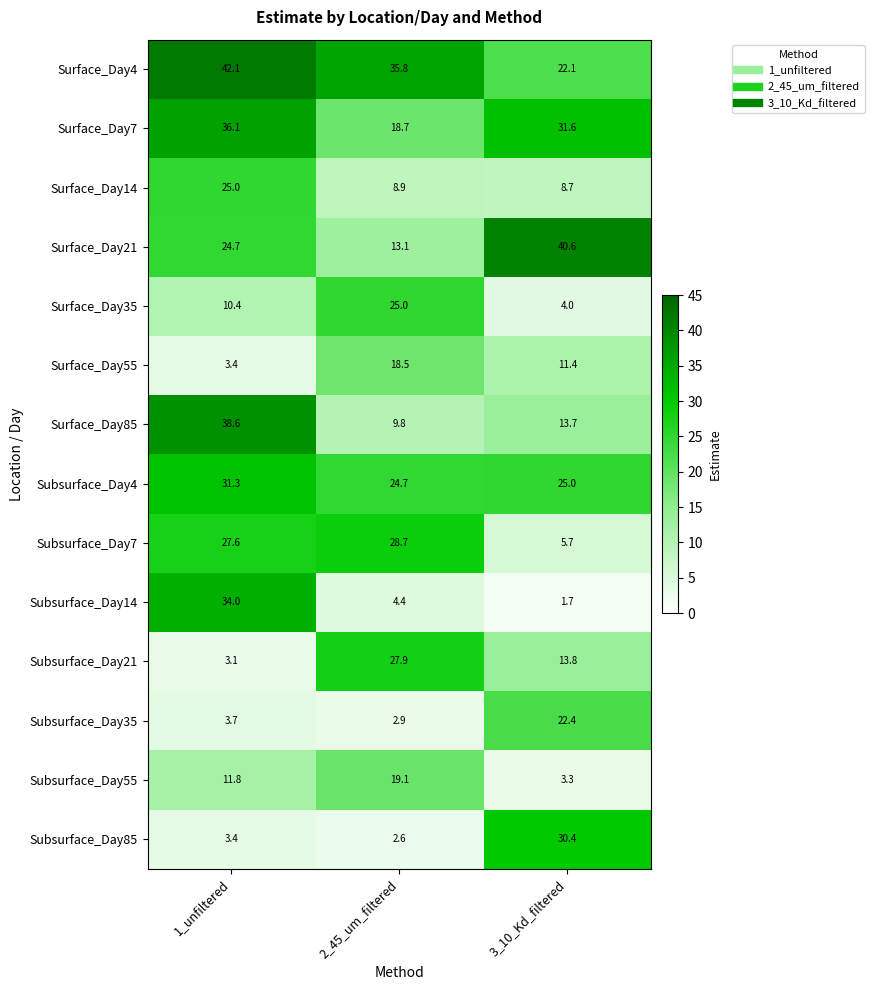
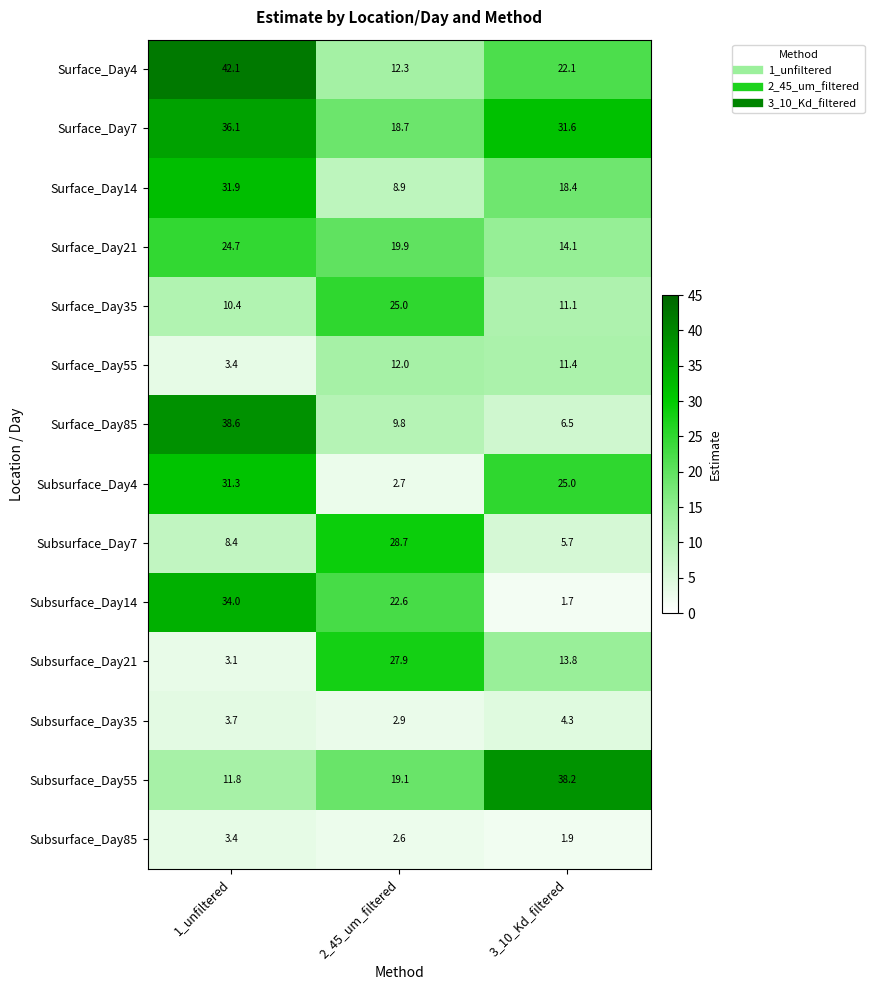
  {
    "Surface_Day4": {
      "1_unfiltered": 42.1,
-     "2_45_um_filtered": 35.8,
+     "2_45_um_filtered": 12.3,
      "3_10_Kd_filtered": 22.1
    },
    "Surface_Day7": {
      "1_unfiltered": 36.1,
      "2_45_um_filtered": 18.7,
      "3_10_Kd_filtered": 31.6
    },
    "Surface_Day14": {
-     "1_unfiltered": 25.0,
+     "1_unfiltered": 31.9,
      "2_45_um_filtered": 8.9,
-     "3_10_Kd_filtered": 8.7
+     "3_10_Kd_filtered": 18.4
    },
    "Surface_Day21": {
      "1_unfiltered": 24.7,
-     "2_45_um_filtered": 13.1,
-     "3_10_Kd_filtered": 40.6
+     "2_45_um_filtered": 19.9,
+     "3_10_Kd_filtered": 14.1
    },
    "Surface_Day35": {
      "1_unfiltered": 10.4,
      "2_45_um_filtered": 25.0,
-     "3_10_Kd_filtered": 4.0
+     "3_10_Kd_filtered": 11.1
    },
    "Surface_Day55": {
      "1_unfiltered": 3.4,
-     "2_45_um_filtered": 18.5,
+     "2_45_um_filtered": 12.0,
      "3_10_Kd_filtered": 11.4
    },
    "Surface_Day85": {
      "1_unfiltered": 38.6,
      "2_45_um_filtered": 9.8,
-     "3_10_Kd_filtered": 13.7
+     "3_10_Kd_filtered": 6.5
    },
    "Subsurface_Day4": {
      "1_unfiltered": 31.3,
-     "2_45_um_filtered": 24.7,
+     "2_45_um_filtered": 2.7,
      "3_10_Kd_filtered": 25.0
    },
    "Subsurface_Day7": {
-     "1_unfiltered": 27.6,
+     "1_unfiltered": 8.4,
      "2_45_um_filtered": 28.7,
      "3_10_Kd_filtered": 5.7
    },
    "Subsurface_Day14": {
      "1_unfiltered": 34.0,
-     "2_45_um_filtered": 4.4,
+     "2_45_um_filtered": 22.6,
      "3_10_Kd_filtered": 1.7
    },
    "Subsurface_Day21": {
      "1_unfiltered": 3.1,
      "2_45_um_filtered": 27.9,
      "3_10_Kd_filtered": 13.8
    },
    "Subsurface_Day35": {
      "1_unfiltered": 3.7,
      "2_45_um_filtered": 2.9,
-     "3_10_Kd_filtered": 22.4
+     "3_10_Kd_filtered": 4.3
    },
    "Subsurface_Day55": {
      "1_unfiltered": 11.8,
      "2_45_um_filtered": 19.1,
-     "3_10_Kd_filtered": 3.3
+     "3_10_Kd_filtered": 38.2
    },
    "Subsurface_Day85": {
      "1_unfiltered": 3.4,
      "2_45_um_filtered": 2.6,
-     "3_10_Kd_filtered": 30.4
+     "3_10_Kd_filtered": 1.9
    }
  }
